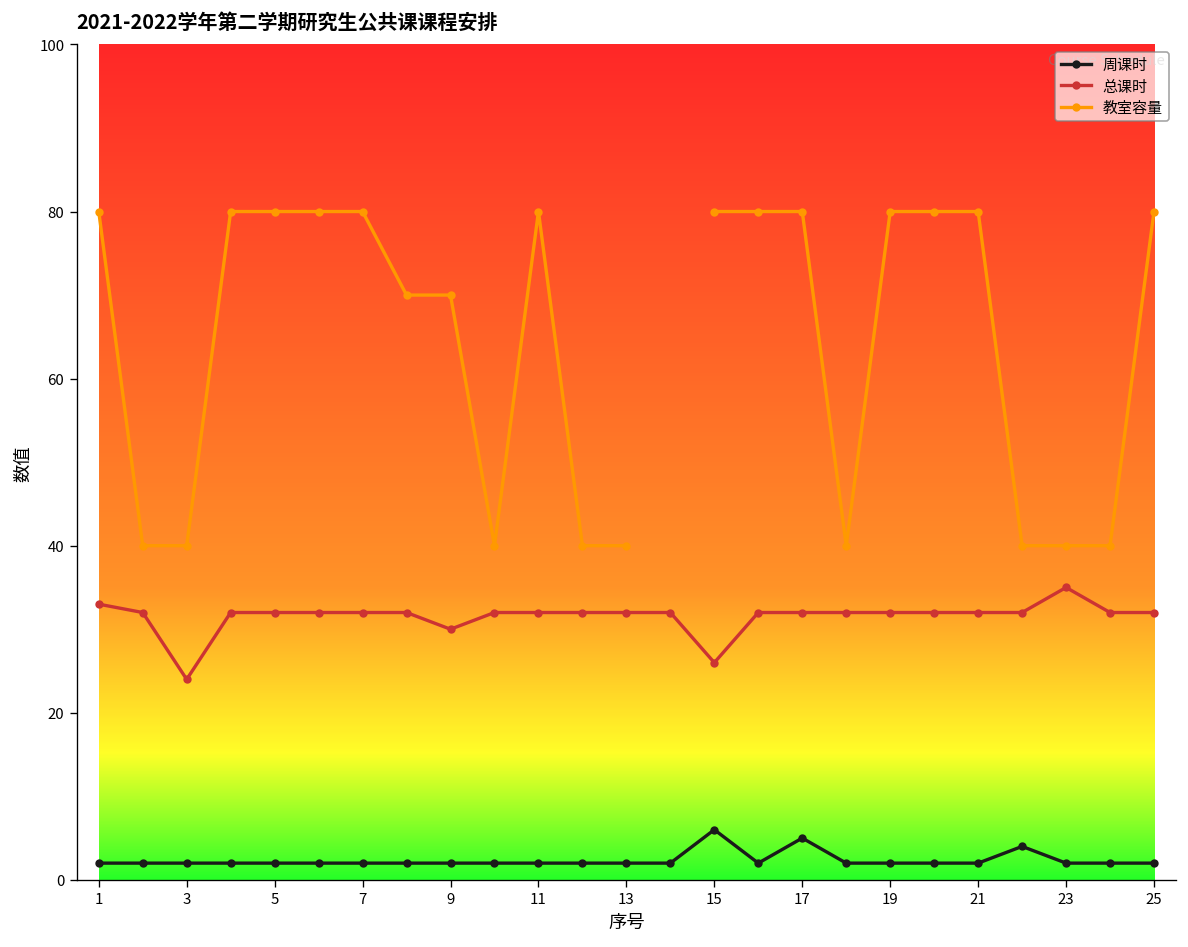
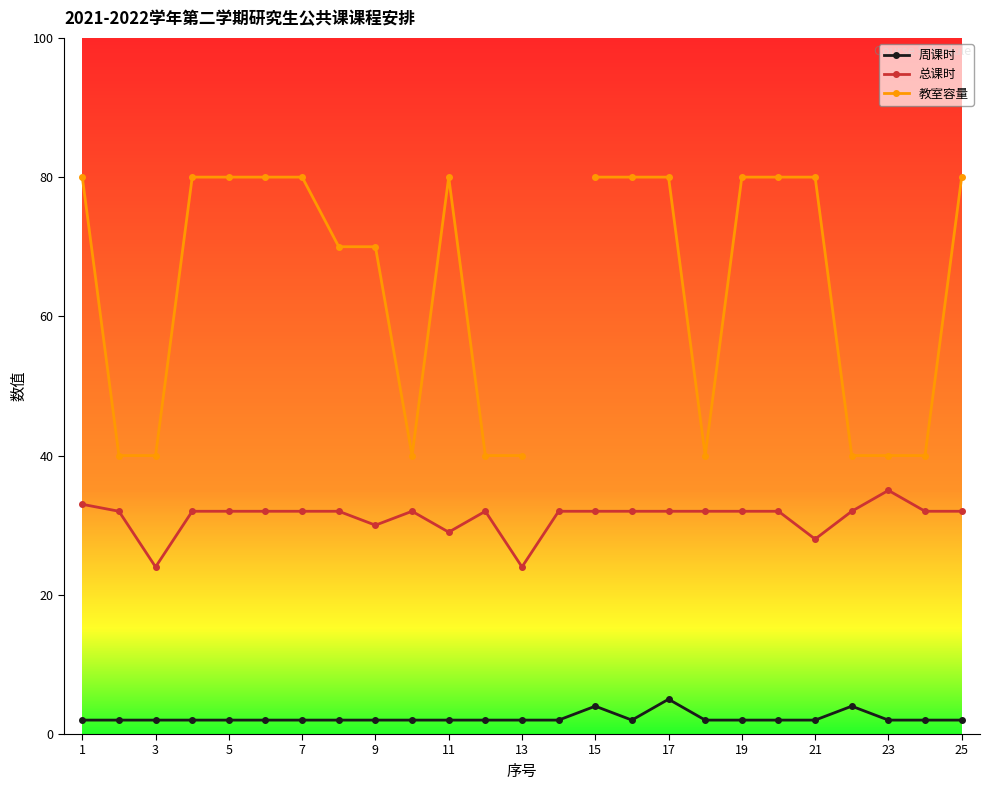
  {
    "周课时": {
      "1": 2,
      "3": 2,
      "5": 2,
      "7": 2,
      "9": 2,
      "11": 2,
      "13": 2,
-     "15": 6,
+     "15": 4,
      "17": 5,
      "19": 2,
      "21": 2,
      "23": 2,
      "25": 2
    },
    "总课时": {
      "1": 33,
      "3": 24,
      "5": 32,
      "7": 32,
      "9": 30,
-     "11": 32,
-     "13": 32,
-     "15": 26,
+     "11": 29,
+     "13": 24,
+     "15": 32,
      "17": 32,
      "19": 32,
-     "21": 32,
+     "21": 28,
      "23": 35,
      "25": 32
    },
    "教室容量": {
      "13": 40,
      "25": 80
    }
  }
